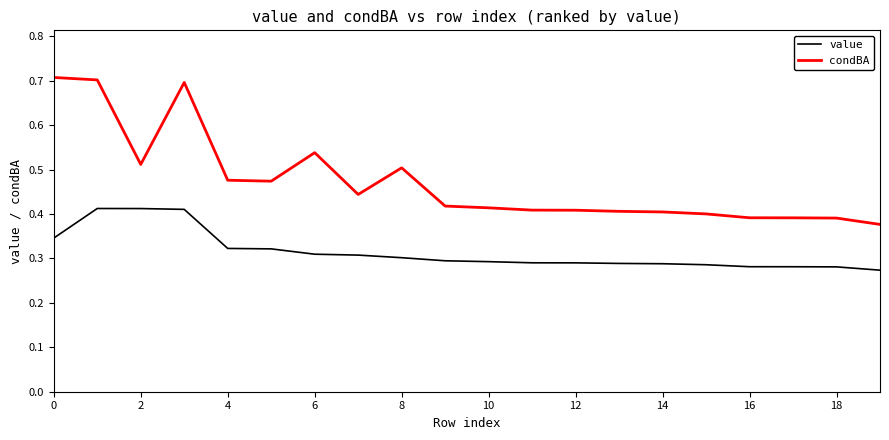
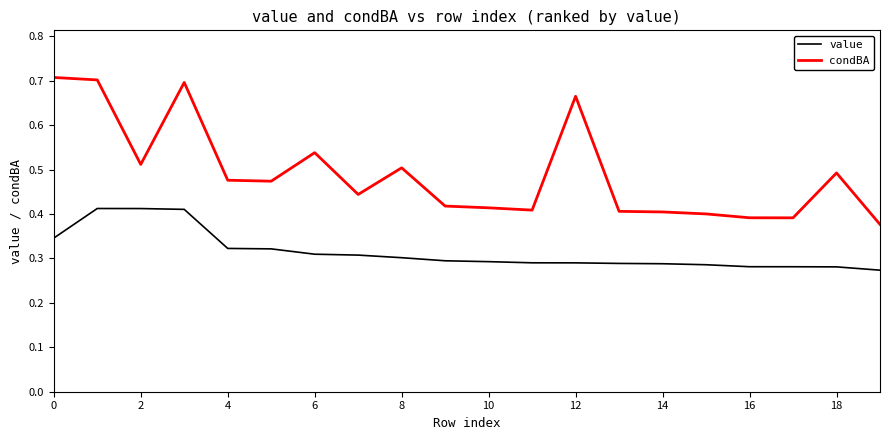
  {
    "value": {
      "0": 0.35,
      "2": 0.41,
      "4": 0.32,
      "6": 0.31,
      "8": 0.30,
      "10": 0.29,
      "12": 0.29,
      "14": 0.29,
      "16": 0.28,
      "18": 0.28
    },
    "condBA": {
      "0": 0.71,
      "2": 0.51,
      "4": 0.48,
      "6": 0.54,
      "8": 0.50,
      "10": 0.41,
-     "12": 0.41,
+     "12": 0.66,
      "14": 0.40,
      "16": 0.39,
-     "18": 0.39
+     "18": 0.49
    }
  }
